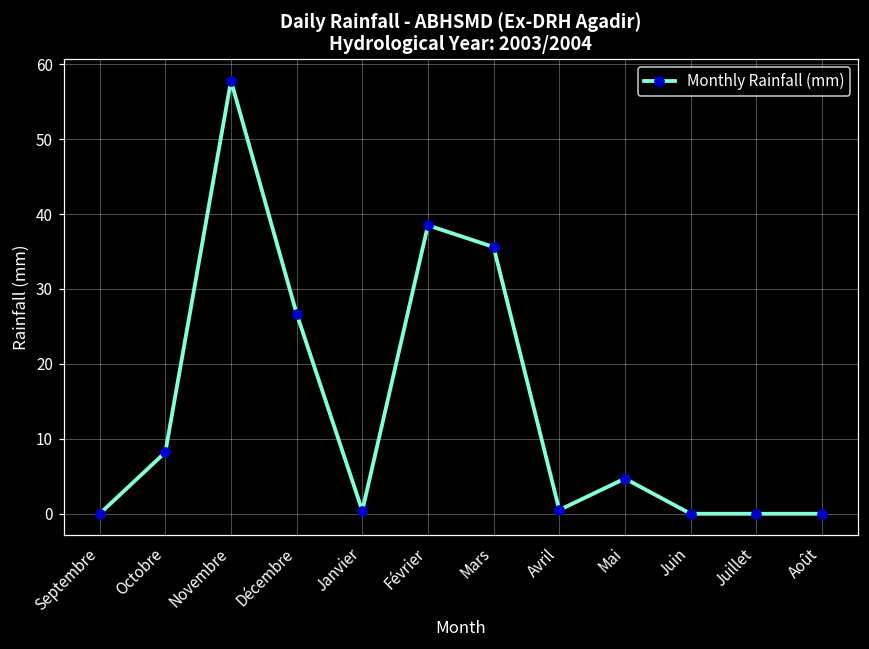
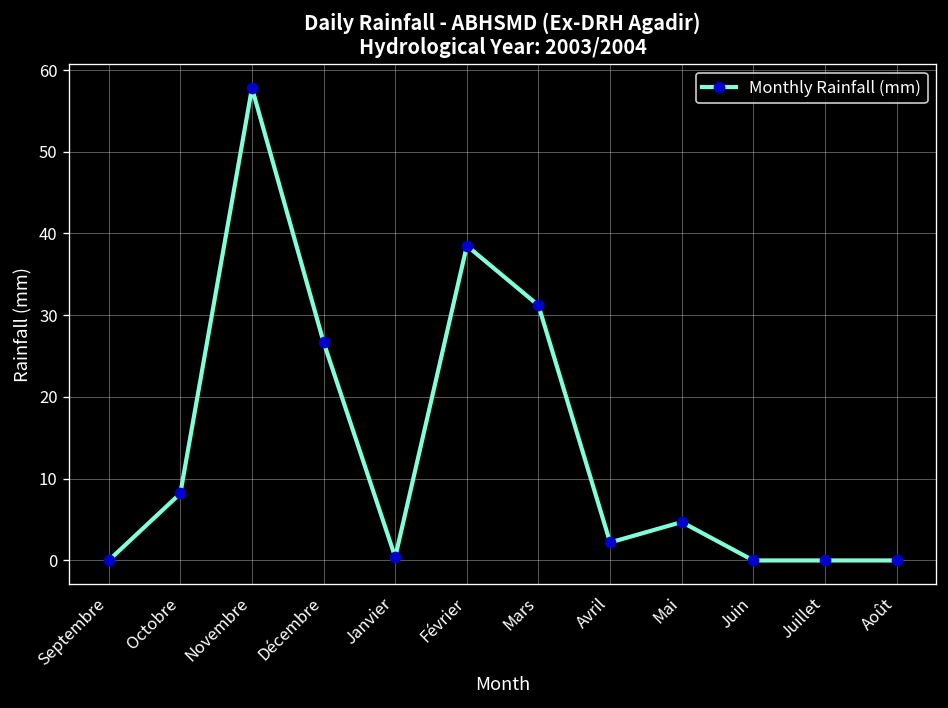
  {
    "Septembre": 0,
    "Octobre": 8,
    "Novembre": 58,
    "Décembre": 27,
    "Janvier": 0,
    "Février": 39,
-   "Mars": 36,
-   "Avril": 1,
+   "Mars": 31,
+   "Avril": 2,
    "Mai": 5,
    "Juin": 0,
    "Juillet": 0,
    "Août": 0
  }
